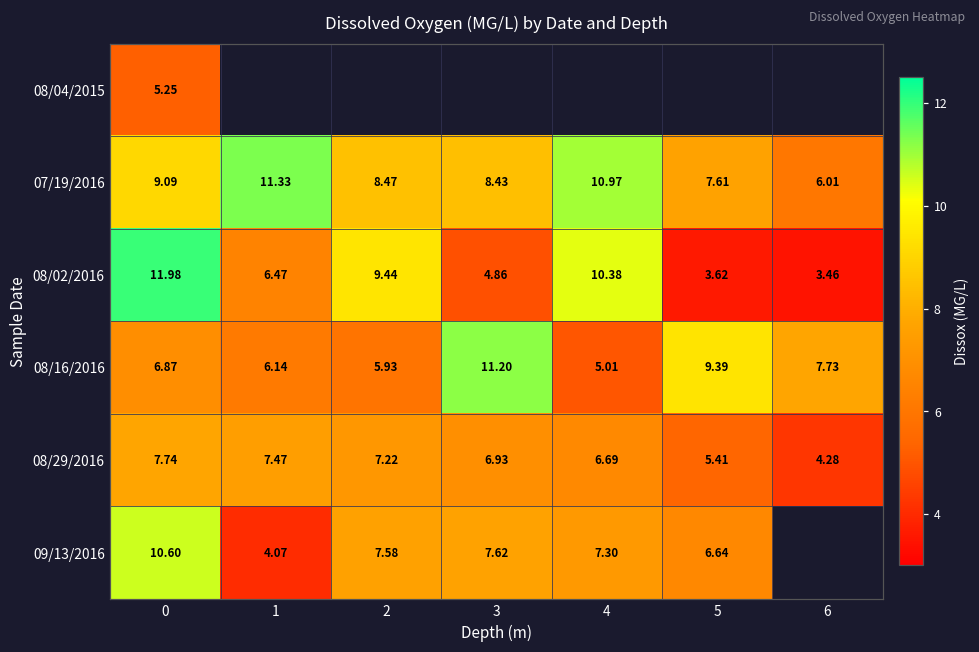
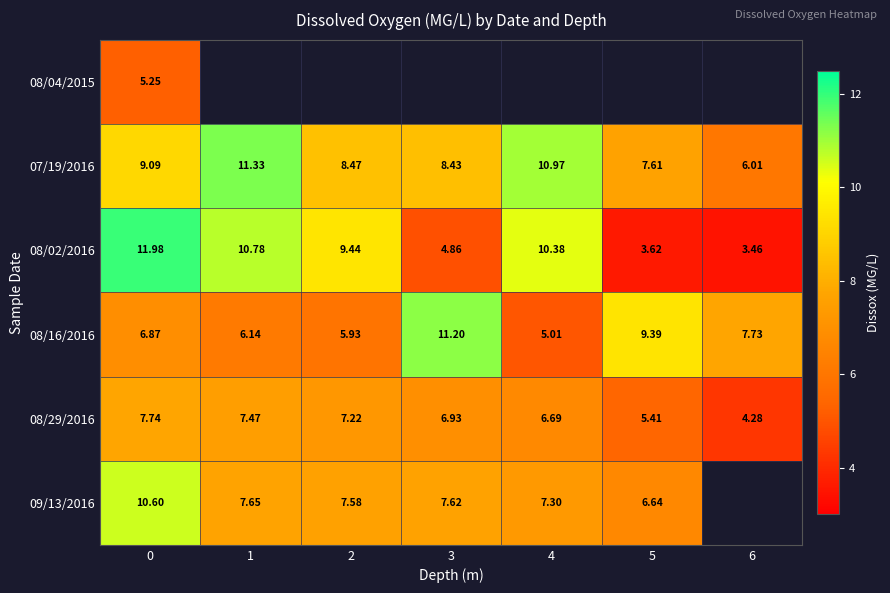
  {
    "08/04/2015": {
      "0": 5.25
    },
    "07/19/2016": {
      "0": 9.09,
      "1": 11.33,
      "2": 8.47,
      "3": 8.43,
      "4": 10.97,
      "5": 7.61,
      "6": 6.01
    },
    "08/02/2016": {
      "0": 11.98,
-     "1": 6.47,
+     "1": 10.78,
      "2": 9.44,
      "3": 4.86,
      "4": 10.38,
      "5": 3.62,
      "6": 3.46
    },
    "08/16/2016": {
      "0": 6.87,
      "1": 6.14,
      "2": 5.93,
      "3": 11.20,
      "4": 5.01,
      "5": 9.39,
      "6": 7.73
    },
    "08/29/2016": {
      "0": 7.74,
      "1": 7.47,
      "2": 7.22,
      "3": 6.93,
      "4": 6.69,
      "5": 5.41,
      "6": 4.28
    },
    "09/13/2016": {
      "0": 10.60,
-     "1": 4.07,
+     "1": 7.65,
      "2": 7.58,
      "3": 7.62,
      "4": 7.30,
      "5": 6.64
    }
  }
